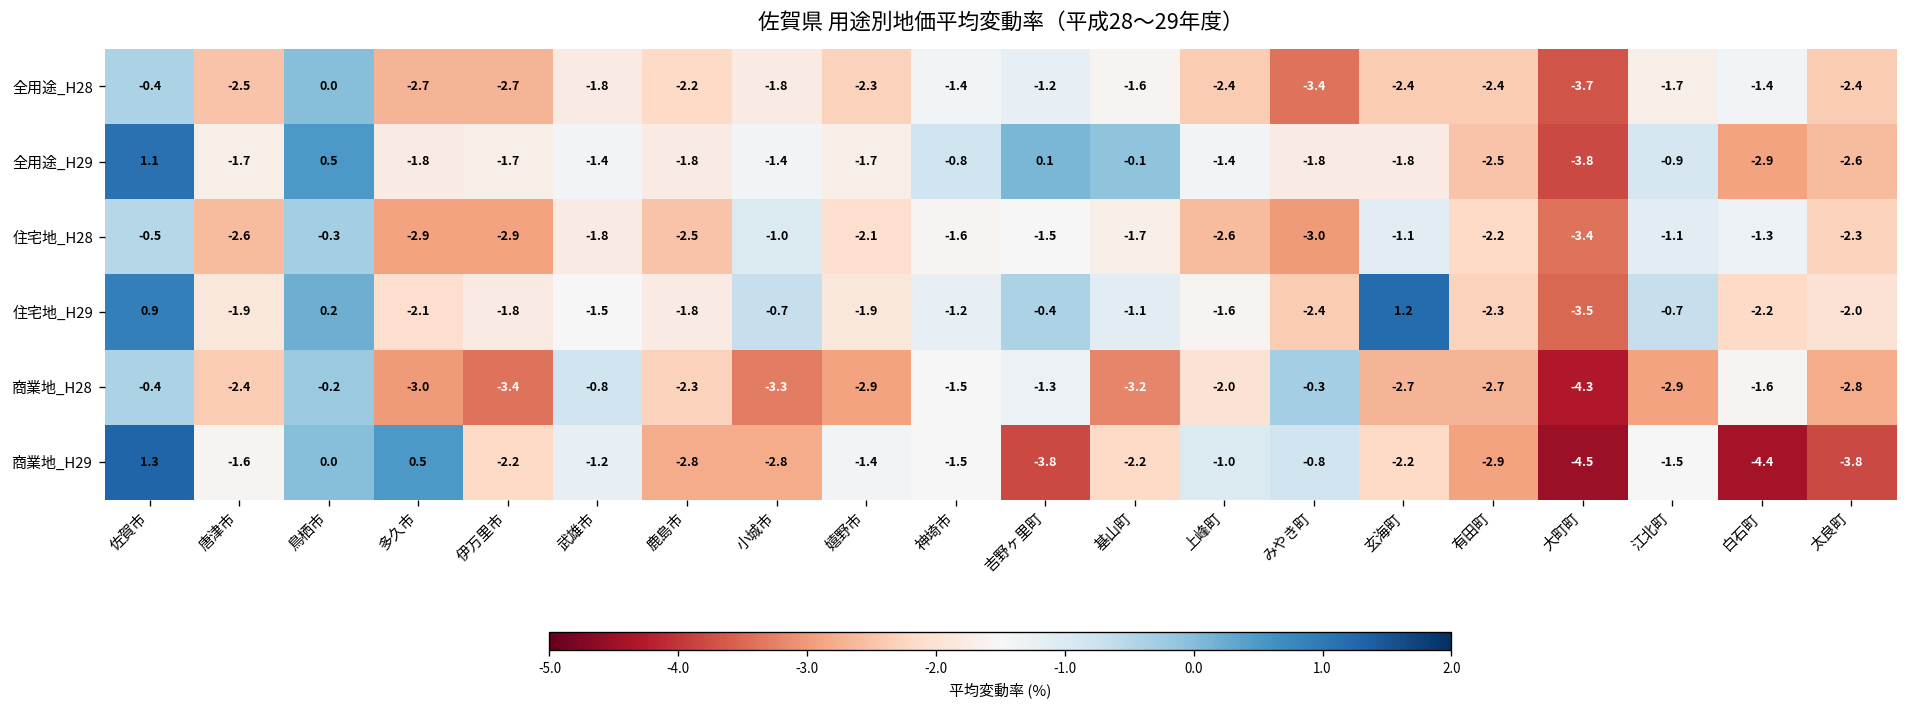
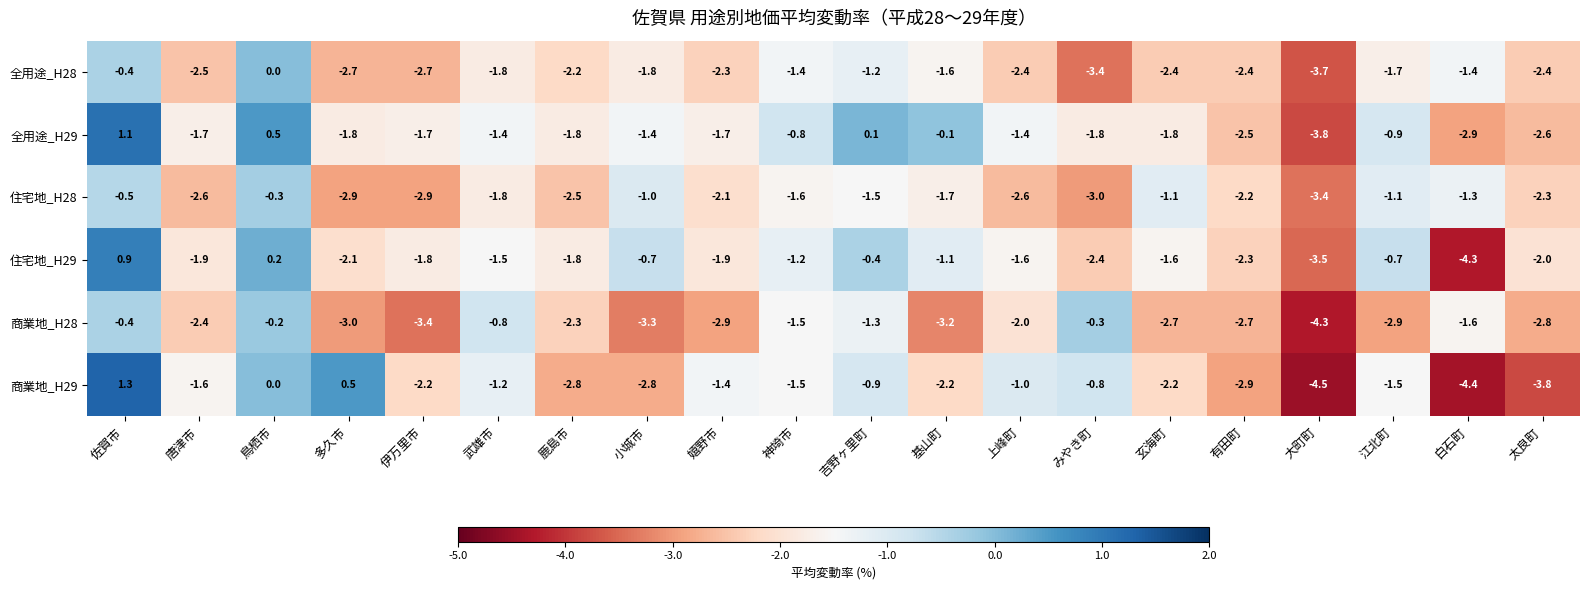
  {
    "全用途_H28": {
      "佐賀市": -0.4,
      "唐津市": -2.5,
      "鳥栖市": 0.0,
      "多久市": -2.7,
      "伊万里市": -2.7,
      "武雄市": -1.8,
      "鹿島市": -2.2,
      "小城市": -1.8,
      "嬉野市": -2.3,
      "神埼市": -1.4,
      "吉野ヶ里町": -1.2,
      "基山町": -1.6,
      "上峰町": -2.4,
      "みやき町": -3.4,
      "玄海町": -2.4,
      "有田町": -2.4,
      "大町町": -3.7,
      "江北町": -1.7,
      "白石町": -1.4,
      "太良町": -2.4
    },
    "全用途_H29": {
      "佐賀市": 1.1,
      "唐津市": -1.7,
      "鳥栖市": 0.5,
      "多久市": -1.8,
      "伊万里市": -1.7,
      "武雄市": -1.4,
      "鹿島市": -1.8,
      "小城市": -1.4,
      "嬉野市": -1.7,
      "神埼市": -0.8,
      "吉野ヶ里町": 0.1,
      "基山町": -0.1,
      "上峰町": -1.4,
      "みやき町": -1.8,
      "玄海町": -1.8,
      "有田町": -2.5,
      "大町町": -3.8,
      "江北町": -0.9,
      "白石町": -2.9,
      "太良町": -2.6
    },
    "住宅地_H28": {
      "佐賀市": -0.5,
      "唐津市": -2.6,
      "鳥栖市": -0.3,
      "多久市": -2.9,
      "伊万里市": -2.9,
      "武雄市": -1.8,
      "鹿島市": -2.5,
      "小城市": -1.0,
      "嬉野市": -2.1,
      "神埼市": -1.6,
      "吉野ヶ里町": -1.5,
      "基山町": -1.7,
      "上峰町": -2.6,
      "みやき町": -3.0,
      "玄海町": -1.1,
      "有田町": -2.2,
      "大町町": -3.4,
      "江北町": -1.1,
      "白石町": -1.3,
      "太良町": -2.3
    },
    "住宅地_H29": {
      "佐賀市": 0.9,
      "唐津市": -1.9,
      "鳥栖市": 0.2,
      "多久市": -2.1,
      "伊万里市": -1.8,
      "武雄市": -1.5,
      "鹿島市": -1.8,
      "小城市": -0.7,
      "嬉野市": -1.9,
      "神埼市": -1.2,
      "吉野ヶ里町": -0.4,
      "基山町": -1.1,
      "上峰町": -1.6,
      "みやき町": -2.4,
-     "玄海町": 1.2,
+     "玄海町": -1.6,
      "有田町": -2.3,
      "大町町": -3.5,
      "江北町": -0.7,
-     "白石町": -2.2,
+     "白石町": -4.3,
      "太良町": -2.0
    },
    "商業地_H28": {
      "佐賀市": -0.4,
      "唐津市": -2.4,
      "鳥栖市": -0.2,
      "多久市": -3.0,
      "伊万里市": -3.4,
      "武雄市": -0.8,
      "鹿島市": -2.3,
      "小城市": -3.3,
      "嬉野市": -2.9,
      "神埼市": -1.5,
      "吉野ヶ里町": -1.3,
      "基山町": -3.2,
      "上峰町": -2.0,
      "みやき町": -0.3,
      "玄海町": -2.7,
      "有田町": -2.7,
      "大町町": -4.3,
      "江北町": -2.9,
      "白石町": -1.6,
      "太良町": -2.8
    },
    "商業地_H29": {
      "佐賀市": 1.3,
      "唐津市": -1.6,
      "鳥栖市": 0.0,
      "多久市": 0.5,
      "伊万里市": -2.2,
      "武雄市": -1.2,
      "鹿島市": -2.8,
      "小城市": -2.8,
      "嬉野市": -1.4,
      "神埼市": -1.5,
-     "吉野ヶ里町": -3.8,
+     "吉野ヶ里町": -0.9,
      "基山町": -2.2,
      "上峰町": -1.0,
      "みやき町": -0.8,
      "玄海町": -2.2,
      "有田町": -2.9,
      "大町町": -4.5,
      "江北町": -1.5,
      "白石町": -4.4,
      "太良町": -3.8
    }
  }
